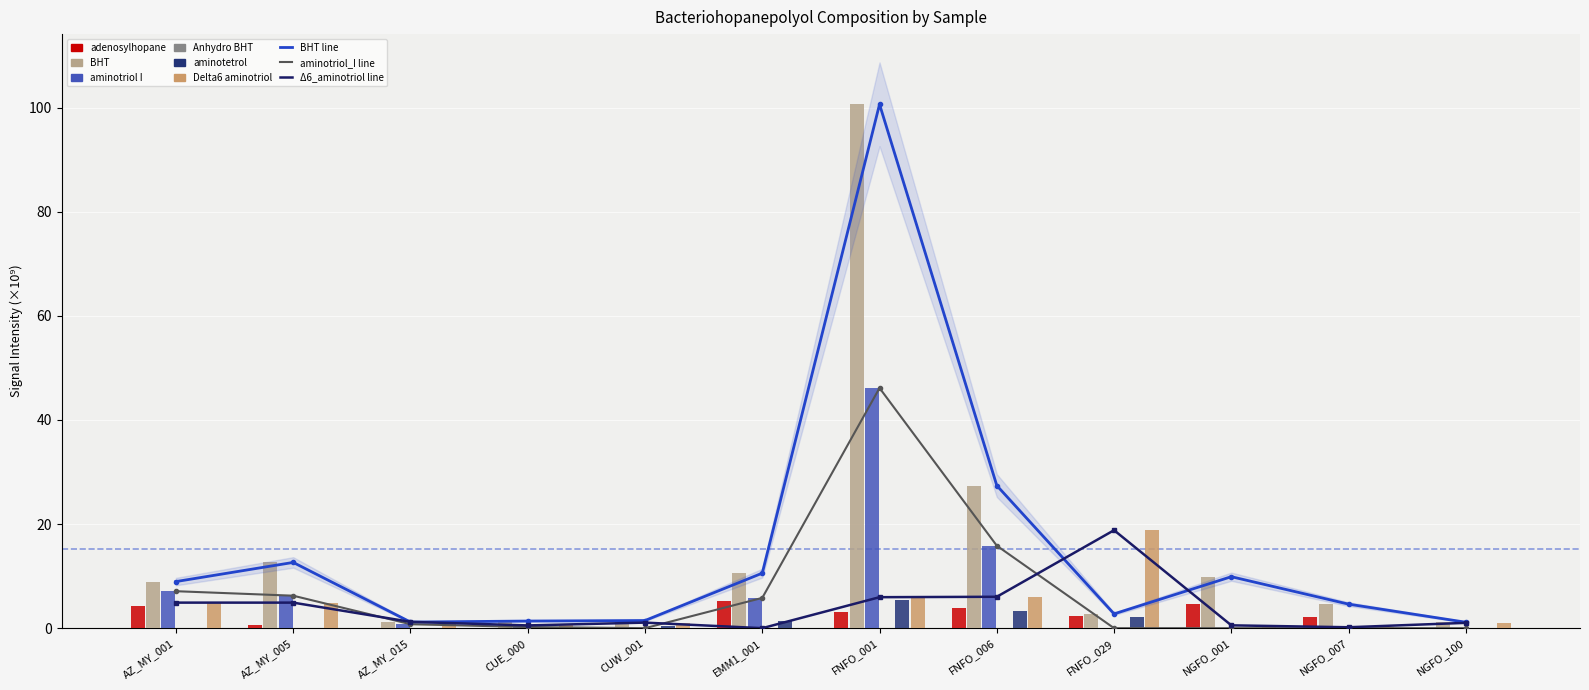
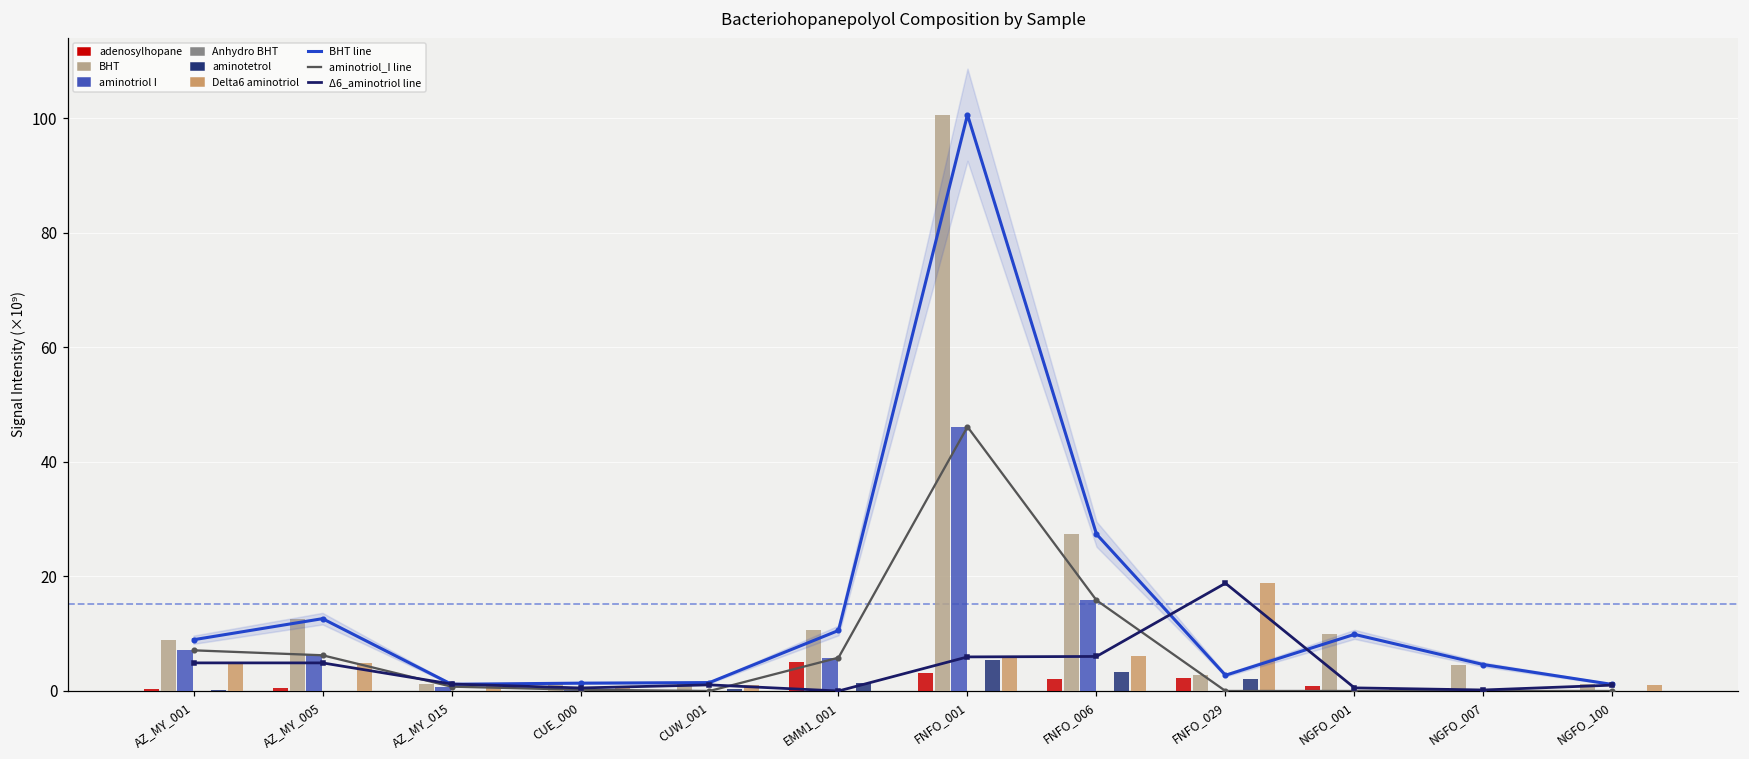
  {
    "adenosylhopane": {
-     "AZ_MY_001": 4,
+     "AZ_MY_001": 0,
      "AZ_MY_005": 1,
      "CUW_001": 0,
      "EMM1_001": 5,
      "FNFO_001": 3,
-     "FNFO_006": 4,
+     "FNFO_006": 2,
      "FNFO_029": 2,
-     "NGFO_001": 5,
-     "NGFO_007": 2
+     "NGFO_001": 1,
+     "NGFO_007": 0
    },
    "aminotriol_I line": {
      "AZ_MY_001": 7,
      "AZ_MY_005": 6,
      "CUW_001": 0,
      "EMM1_001": 6,
      "FNFO_001": 46,
      "FNFO_006": 16,
      "FNFO_029": 0,
      "NGFO_001": 0,
      "NGFO_100": 0
    }
  }
